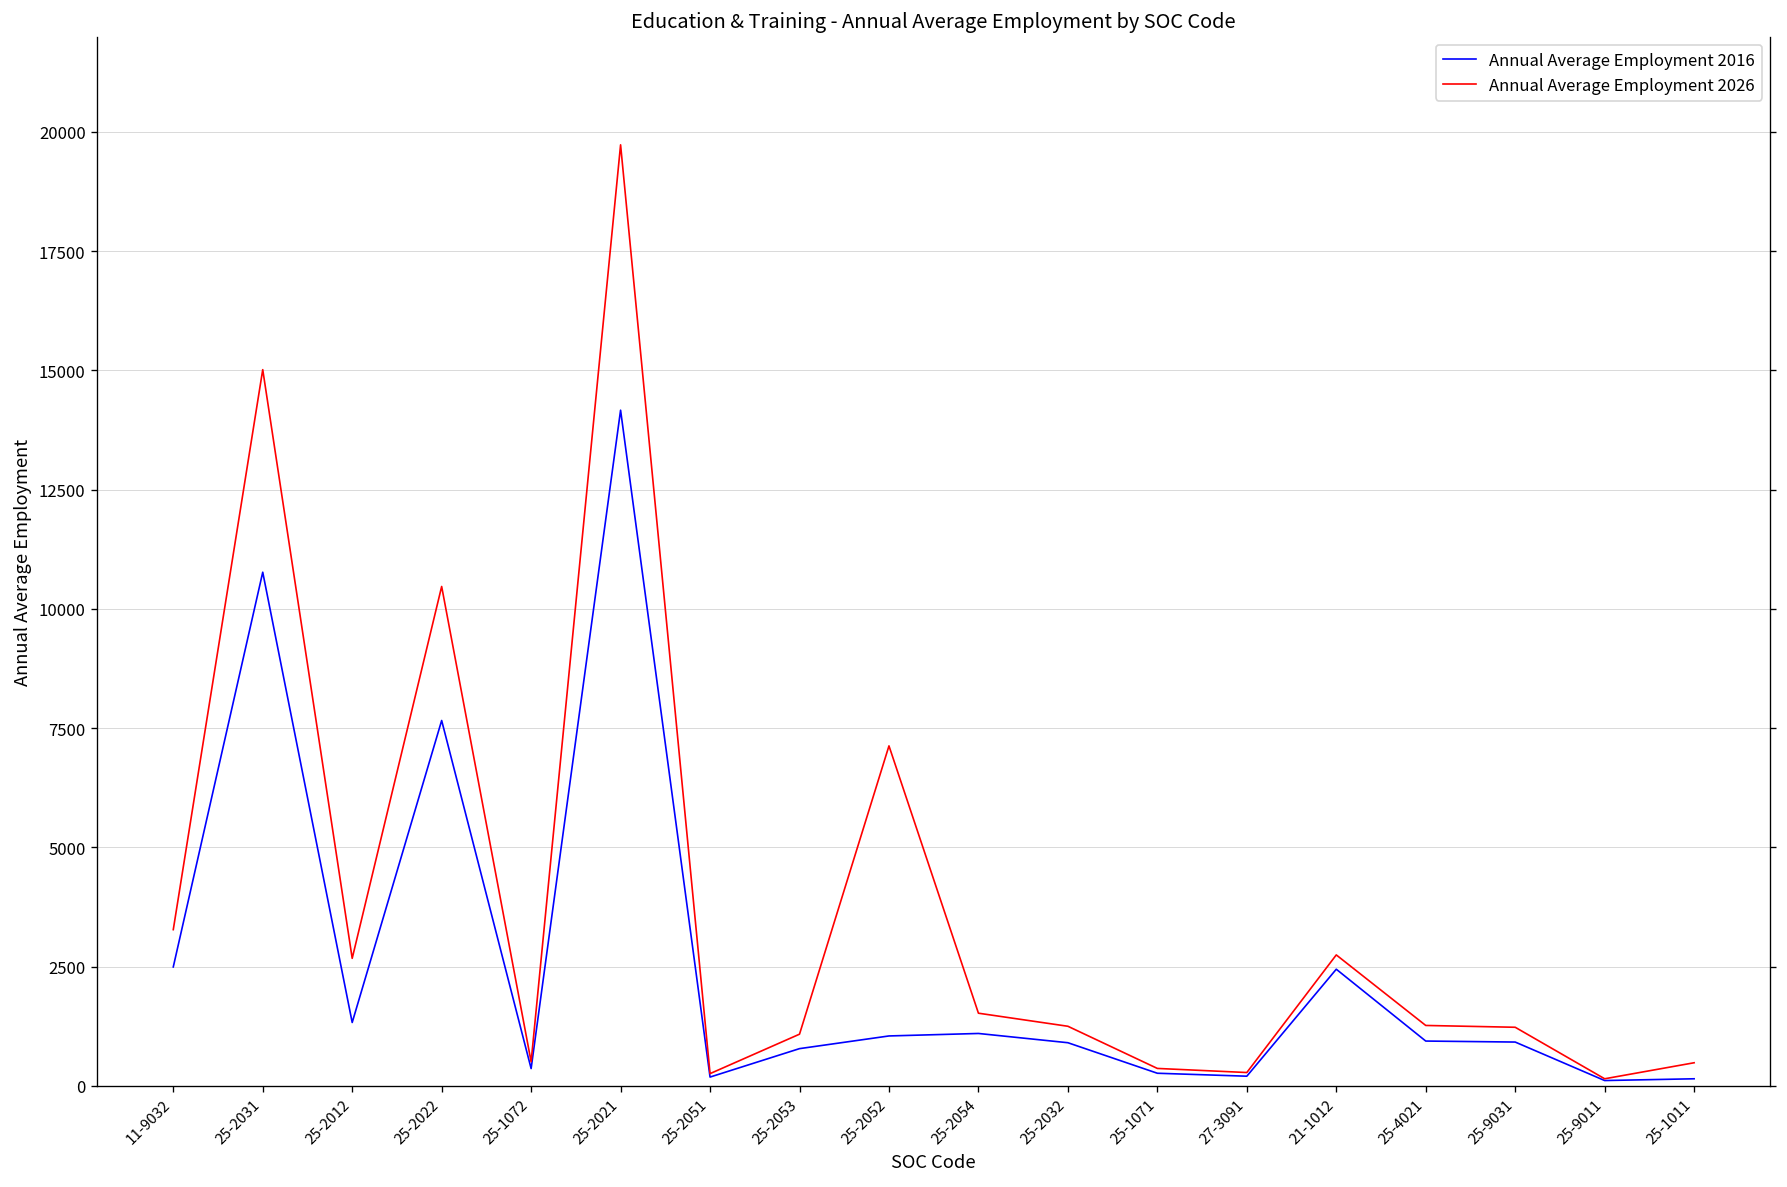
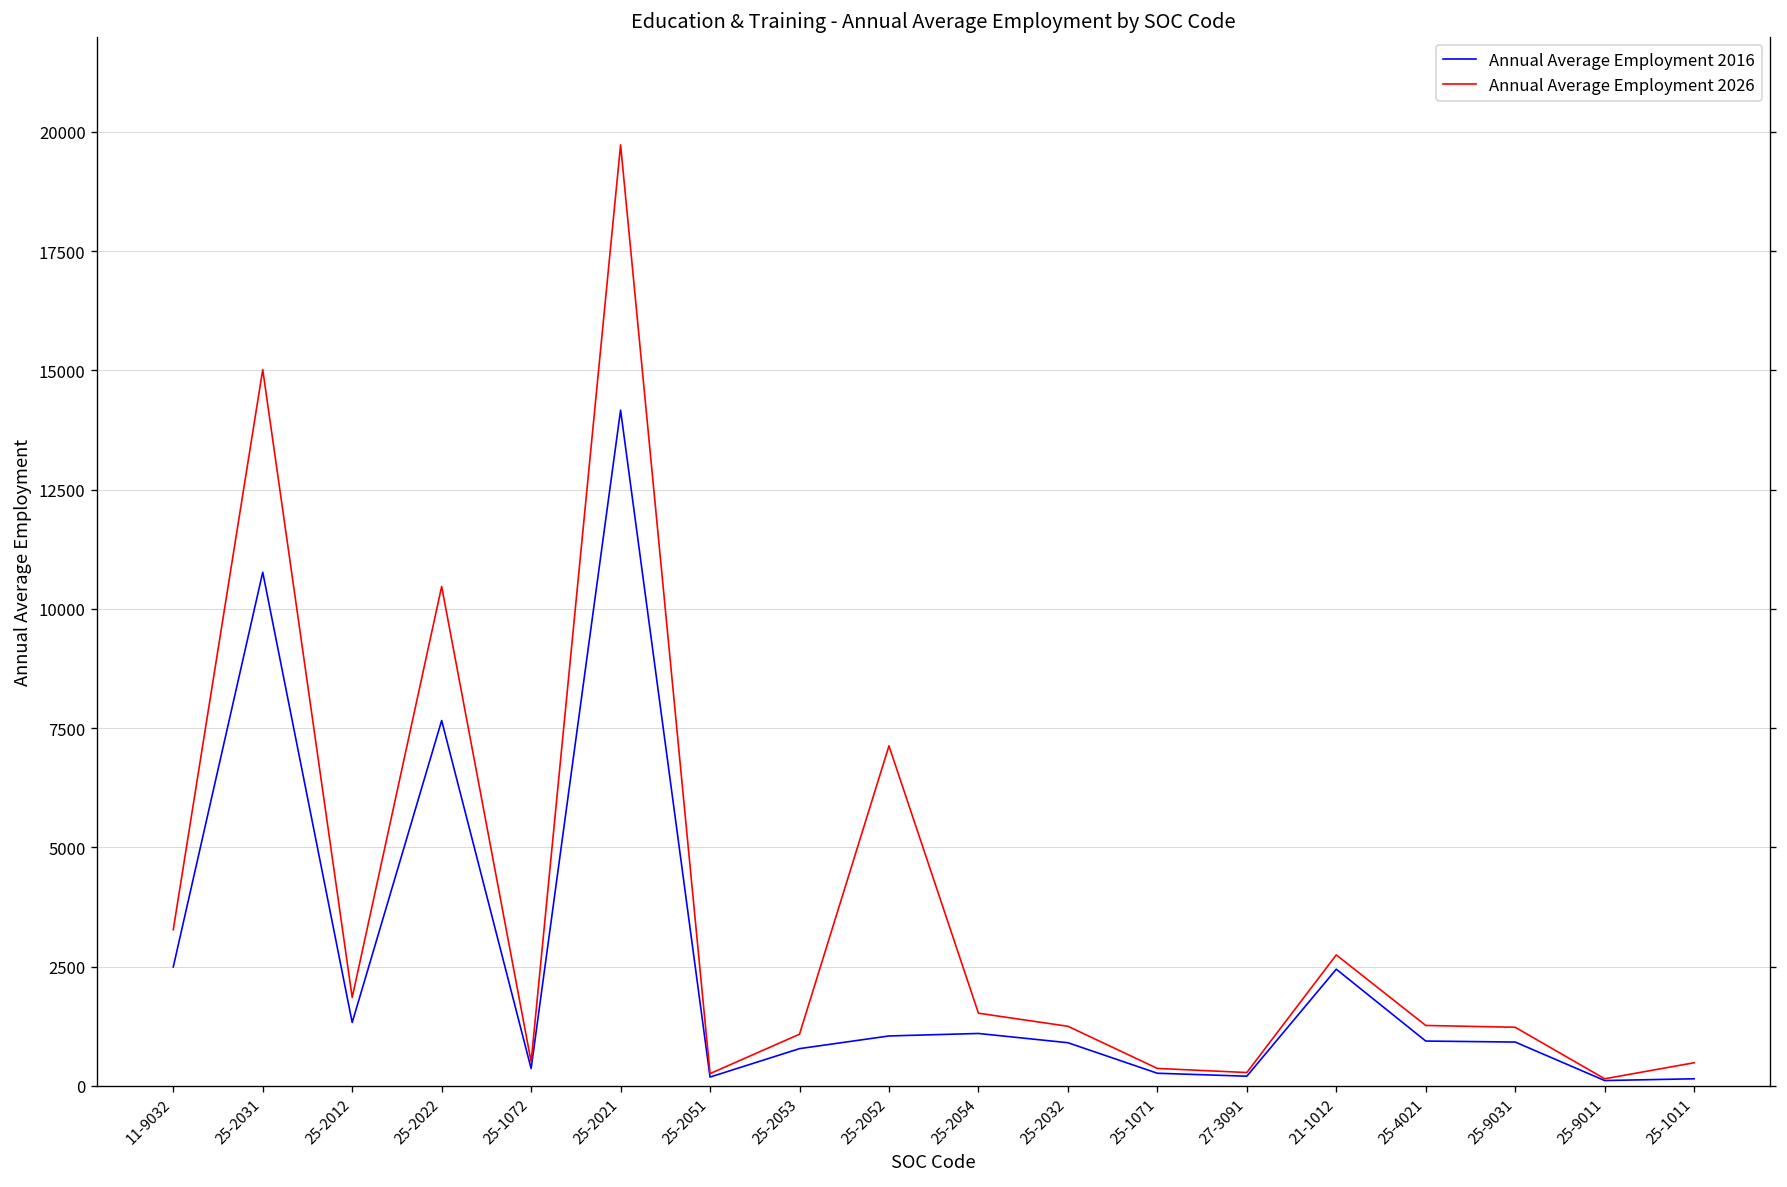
  {
    "Annual Average Employment 2016": {
      "11-9032": 2500,
      "25-2031": 10800,
      "25-2012": 1300,
      "25-2022": 7700,
      "25-1072": 400,
      "25-2021": 14200,
      "25-2051": 200,
      "25-2053": 800,
      "25-2052": 1000,
      "25-2054": 1100,
      "25-2032": 900,
      "25-1071": 300,
      "27-3091": 200,
      "21-1012": 2400,
      "25-4021": 900,
      "25-9031": 900,
      "25-1011": 100
    },
    "Annual Average Employment 2026": {
      "11-9032": 3300,
      "25-2031": 15000,
-     "25-2012": 2700,
+     "25-2012": 1900,
      "25-2022": 10500,
      "25-1072": 500,
      "25-2021": 19700,
      "25-2051": 300,
      "25-2053": 1100,
      "25-2052": 7100,
      "25-2054": 1500,
      "25-2032": 1300,
      "25-1071": 400,
      "27-3091": 300,
      "21-1012": 2700,
      "25-4021": 1300,
      "25-9031": 1200,
      "25-1011": 500
    }
  }
